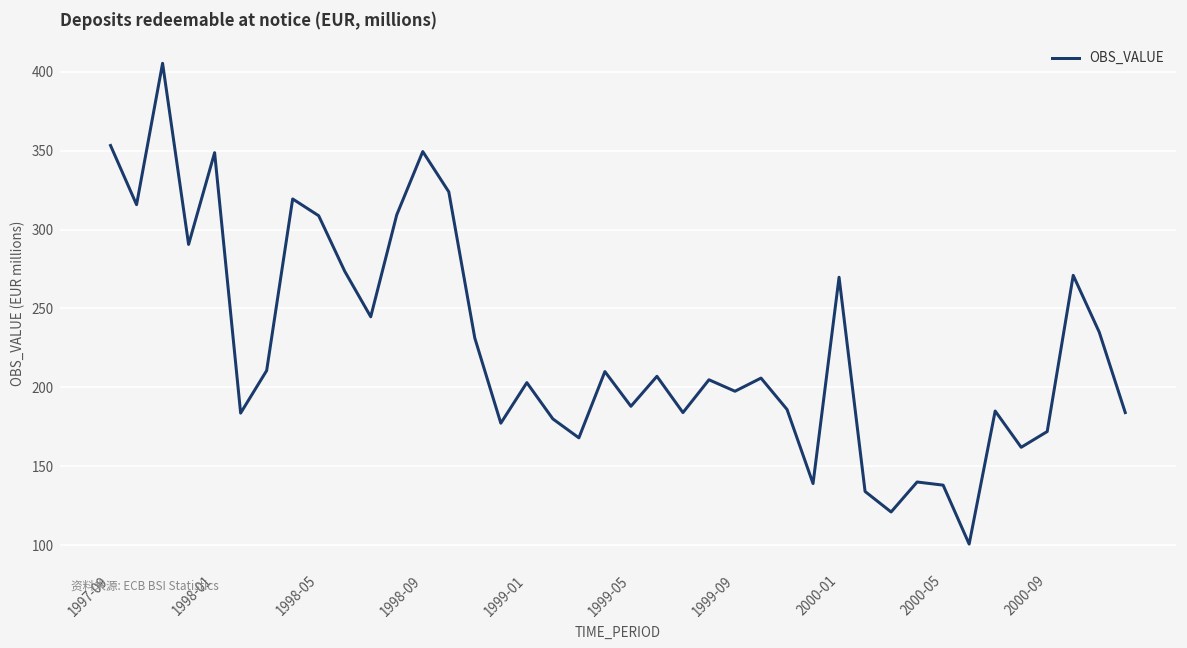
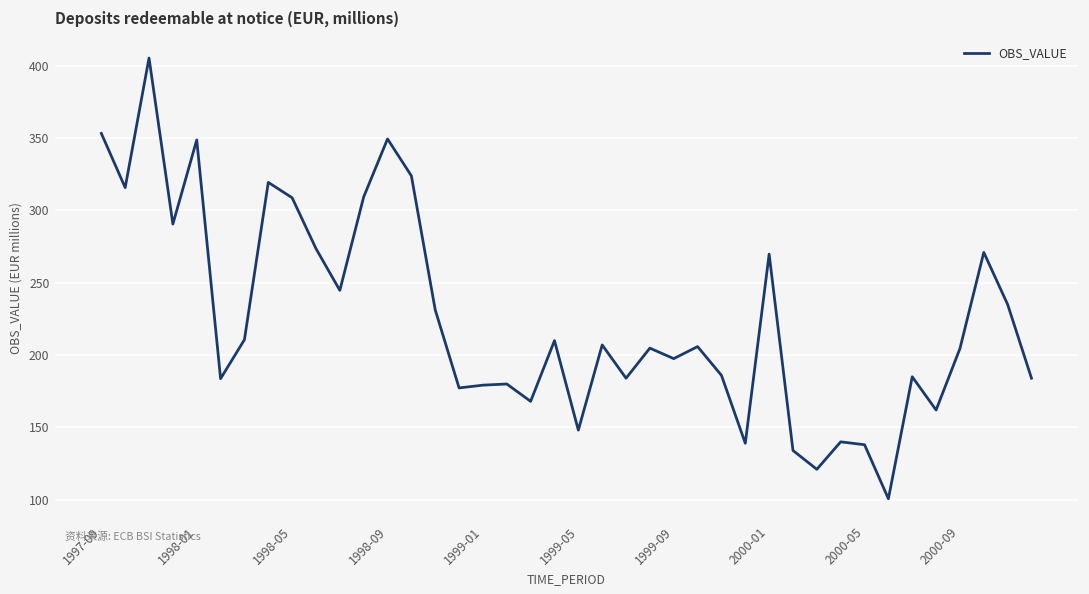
  {
    "1997-09": 353,
    "1998-01": 349,
    "1998-05": 309,
    "1998-09": 349,
-   "1999-01": 203,
-   "1999-05": 188,
+   "1999-01": 179,
+   "1999-05": 148,
    "1999-09": 198,
    "2000-01": 270,
    "2000-05": 138,
-   "2000-09": 172
+   "2000-09": 205
  }
